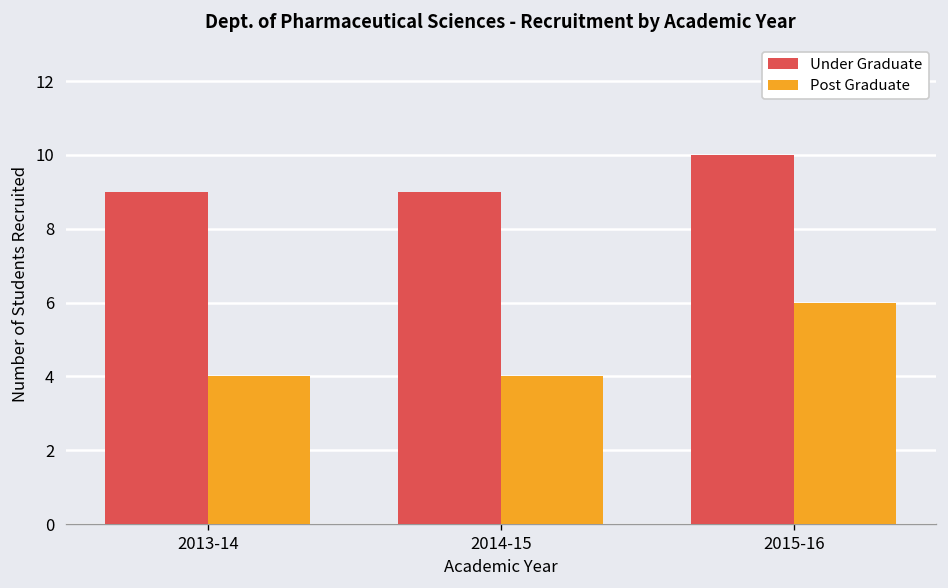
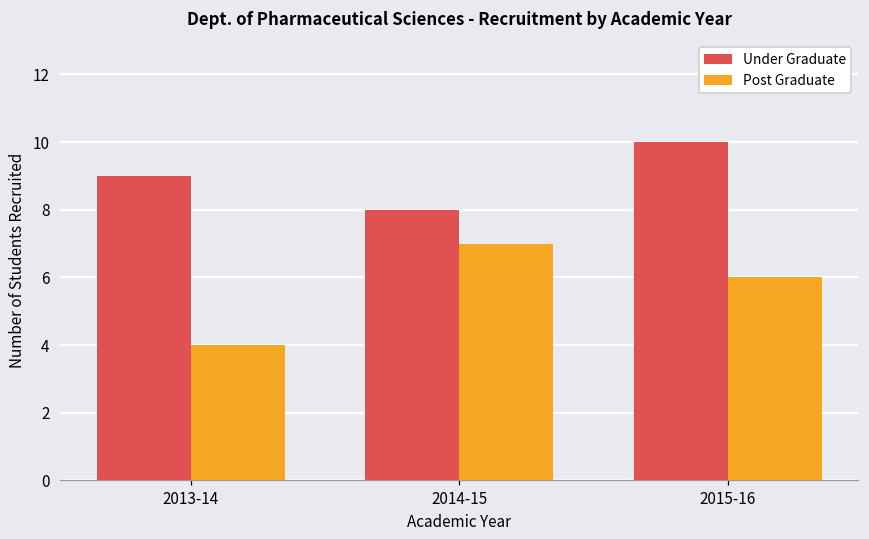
  {
    "Under Graduate": {
      "2013-14": 9,
-     "2014-15": 9,
+     "2014-15": 8,
      "2015-16": 10
    },
    "Post Graduate": {
      "2013-14": 4,
-     "2014-15": 4,
+     "2014-15": 7,
      "2015-16": 6
    }
  }
